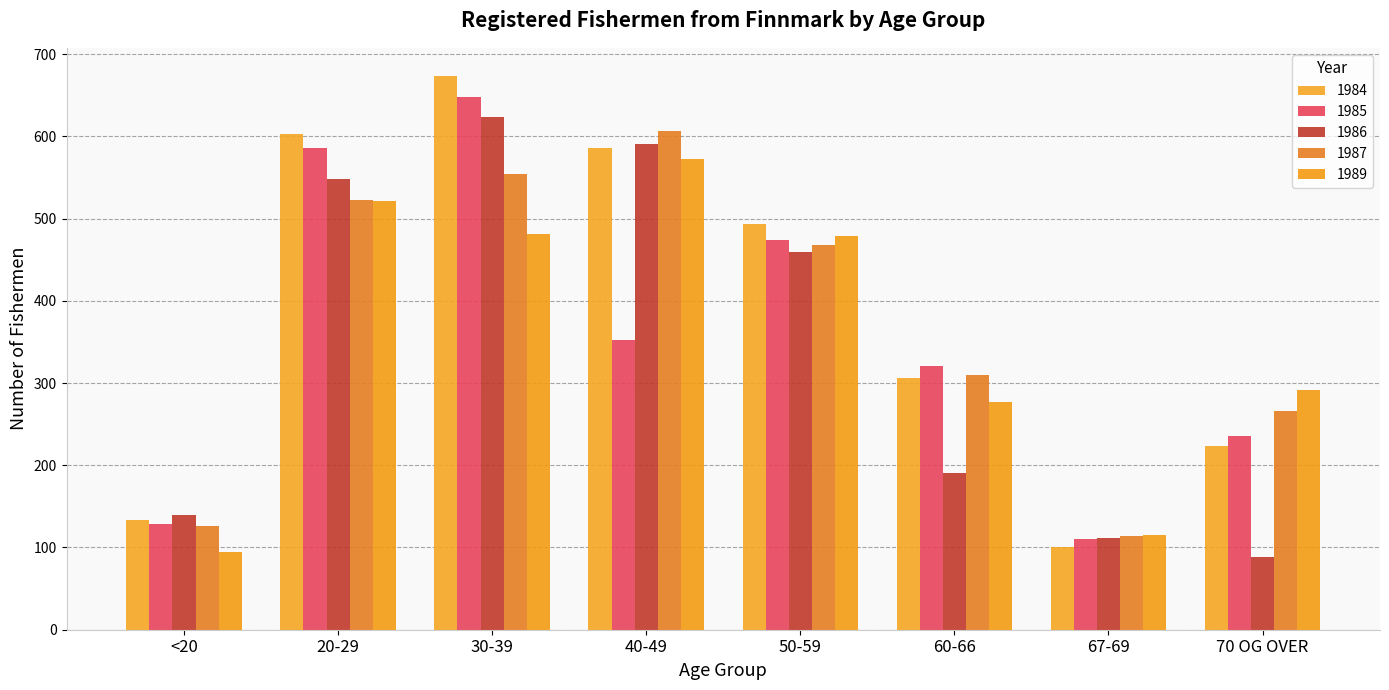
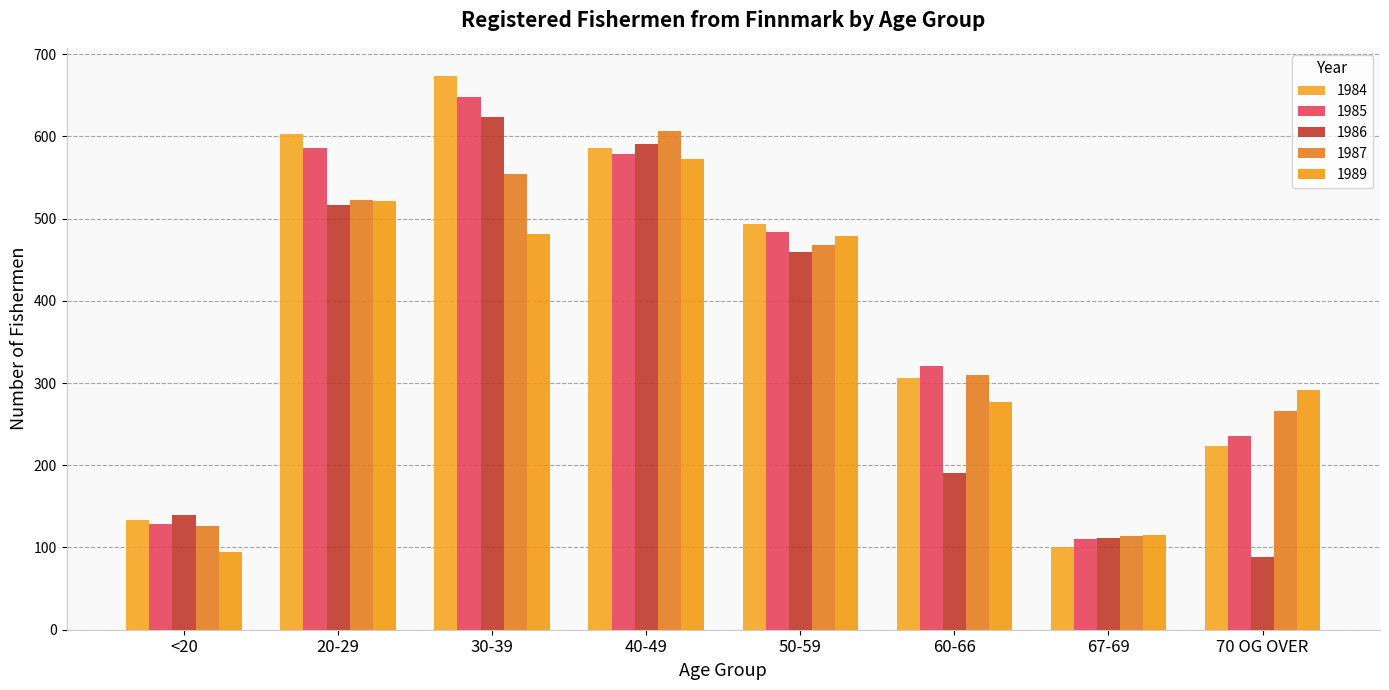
  {
    "1985": {
      "<20": 130,
      "20-29": 590,
      "30-39": 650,
-     "40-49": 350,
-     "50-59": 470,
+     "40-49": 580,
+     "50-59": 480,
      "60-66": 320,
      "67-69": 110,
      "70 OG OVER": 240
    },
    "1986": {
      "<20": 140,
-     "20-29": 550,
+     "20-29": 520,
      "30-39": 620,
      "40-49": 590,
      "50-59": 460,
      "60-66": 190,
      "67-69": 110,
      "70 OG OVER": 90
    }
  }
